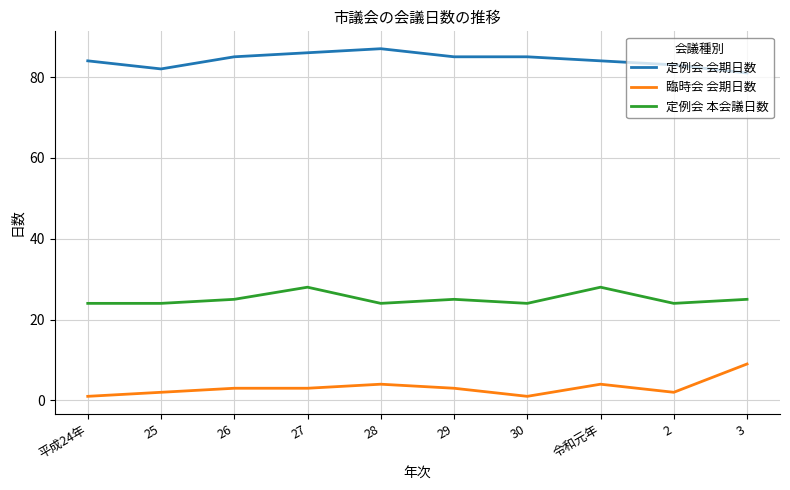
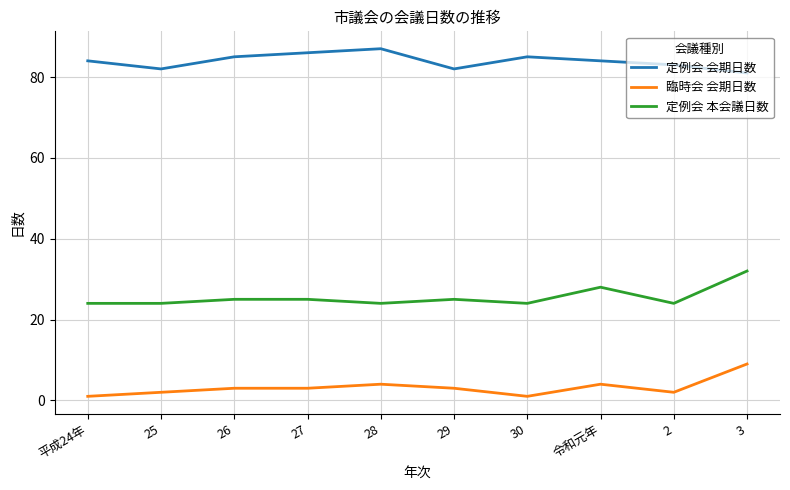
  {
    "定例会 会期日数": {
      "平成24年": 84,
      "25": 82,
      "26": 85,
      "27": 86,
      "28": 87,
-     "29": 85,
+     "29": 82,
      "30": 85,
      "令和元年": 84
    },
    "臨時会 会期日数": {
      "平成24年": 1,
      "25": 2,
      "26": 3,
      "27": 3,
      "28": 4,
      "29": 3,
      "30": 1,
      "令和元年": 4,
      "2": 2,
      "3": 9
    },
    "定例会 本会議日数": {
      "平成24年": 24,
      "25": 24,
      "26": 25,
-     "27": 28,
+     "27": 25,
      "28": 24,
      "29": 25,
      "30": 24,
      "令和元年": 28,
      "2": 24,
-     "3": 25
+     "3": 32
    }
  }
